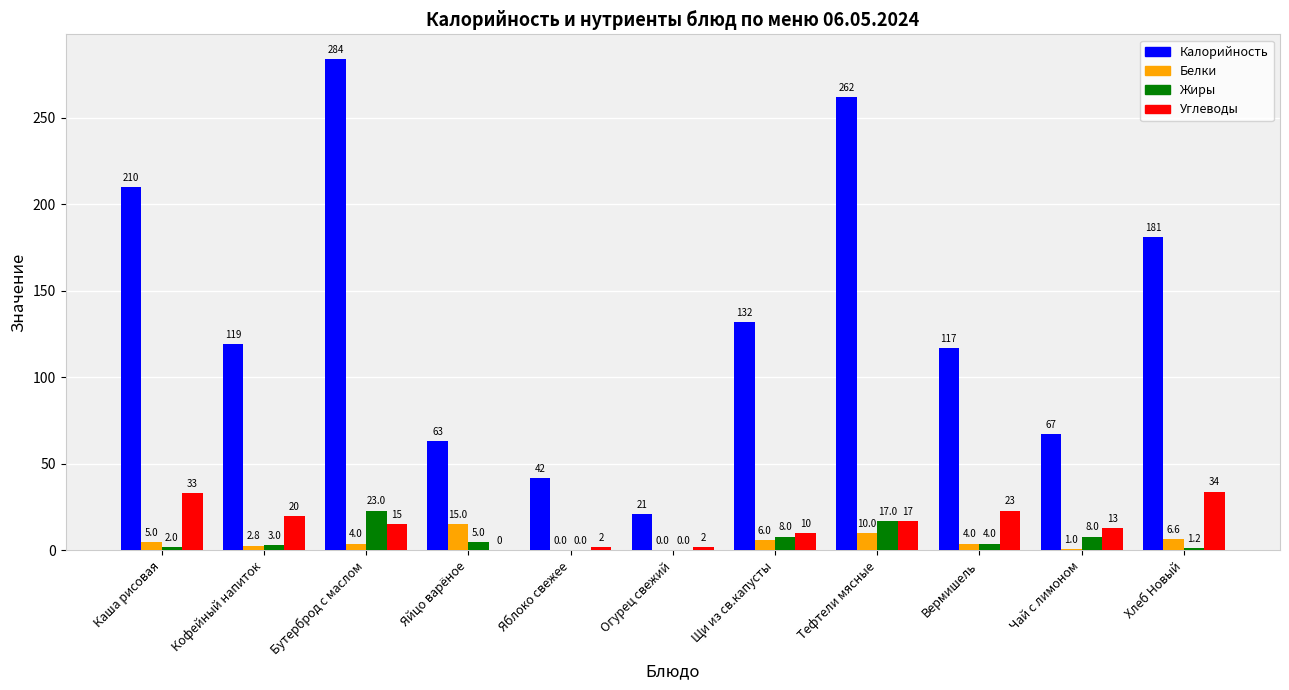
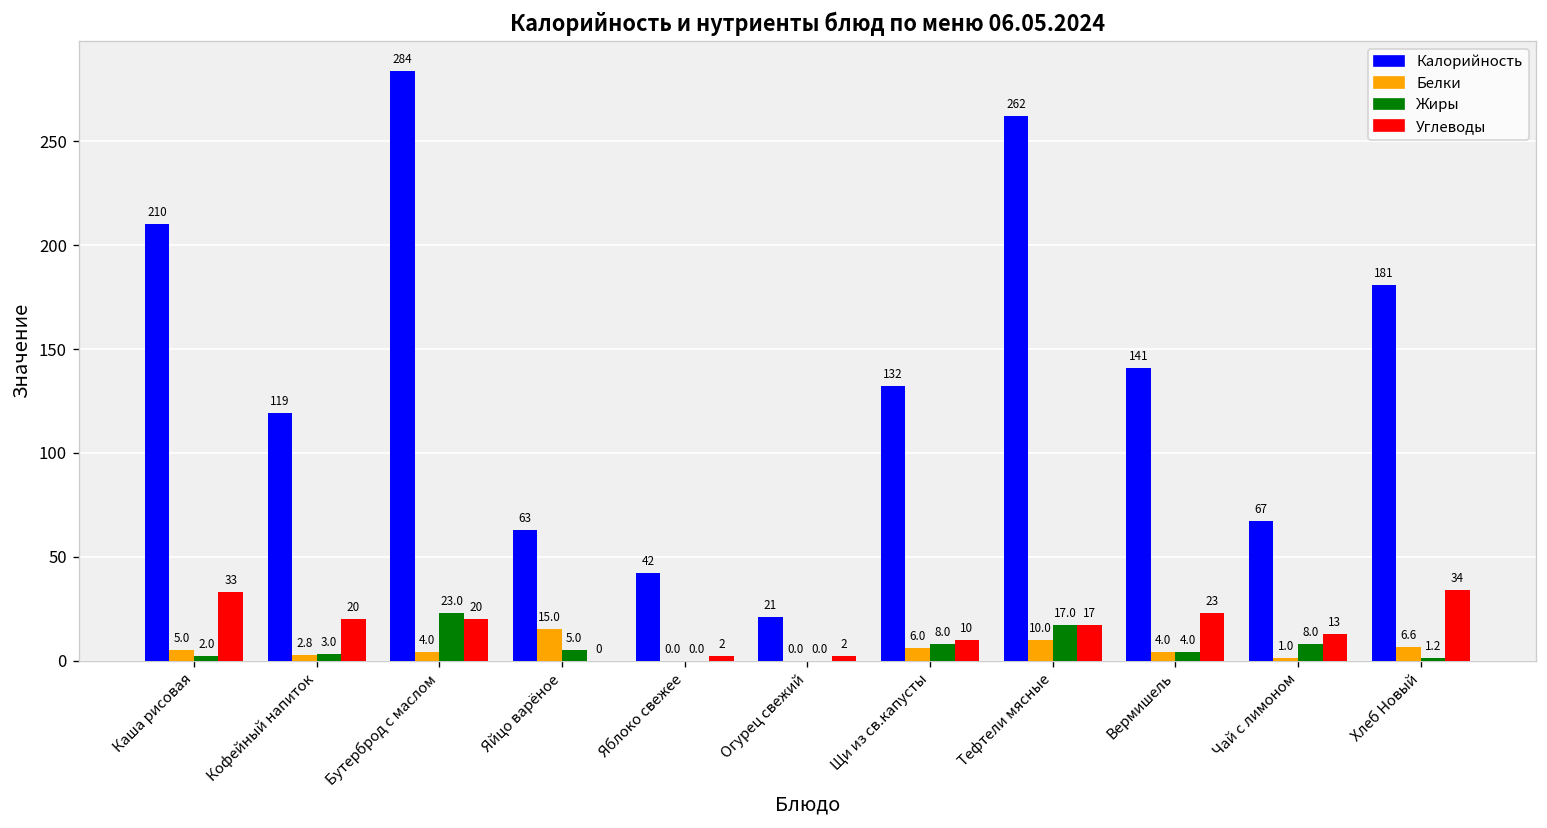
  {
    "Калорийность": {
      "Каша рисовая": 210,
      "Кофейный напиток": 119,
      "Бутерброд с маслом": 284,
      "Яйцо варёное": 63,
      "Яблоко свежее": 42,
      "Огурец свежий": 21,
      "Щи из св.капусты": 132,
      "Тефтели мясные": 262,
-     "Вермишель": 117,
+     "Вермишель": 141,
      "Чай с лимоном": 67,
      "Хлеб Новый": 181
    },
    "Белки": {
      "Каша рисовая": 5.0,
      "Кофейный напиток": 2.8,
      "Бутерброд с маслом": 4.0,
      "Яйцо варёное": 15.0,
      "Яблоко свежее": 0.0,
      "Огурец свежий": 0.0,
      "Щи из св.капусты": 6.0,
      "Тефтели мясные": 10.0,
      "Вермишель": 4.0,
      "Чай с лимоном": 1.0,
      "Хлеб Новый": 6.6
    },
    "Жиры": {
      "Каша рисовая": 2.0,
      "Кофейный напиток": 3.0,
      "Бутерброд с маслом": 23.0,
      "Яйцо варёное": 5.0,
      "Яблоко свежее": 0.0,
      "Огурец свежий": 0.0,
      "Щи из св.капусты": 8.0,
      "Тефтели мясные": 17.0,
      "Вермишель": 4.0,
      "Чай с лимоном": 8.0,
      "Хлеб Новый": 1.2
    },
    "Углеводы": {
      "Каша рисовая": 33,
      "Кофейный напиток": 20,
-     "Бутерброд с маслом": 15,
+     "Бутерброд с маслом": 20,
      "Яйцо варёное": 0,
      "Яблоко свежее": 2,
      "Огурец свежий": 2,
      "Щи из св.капусты": 10,
      "Тефтели мясные": 17,
      "Вермишель": 23,
      "Чай с лимоном": 13,
      "Хлеб Новый": 34
    }
  }
